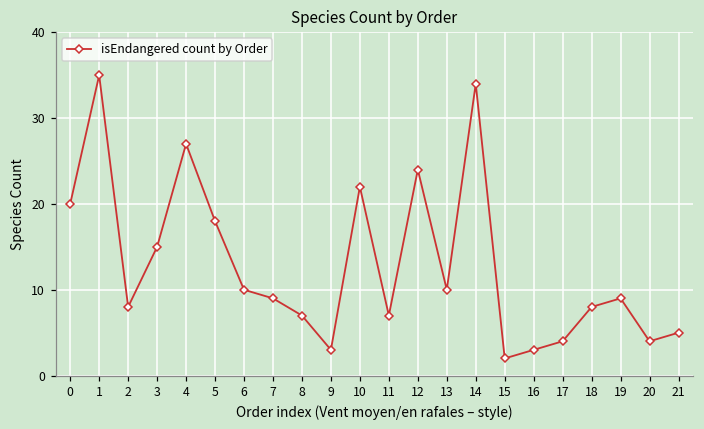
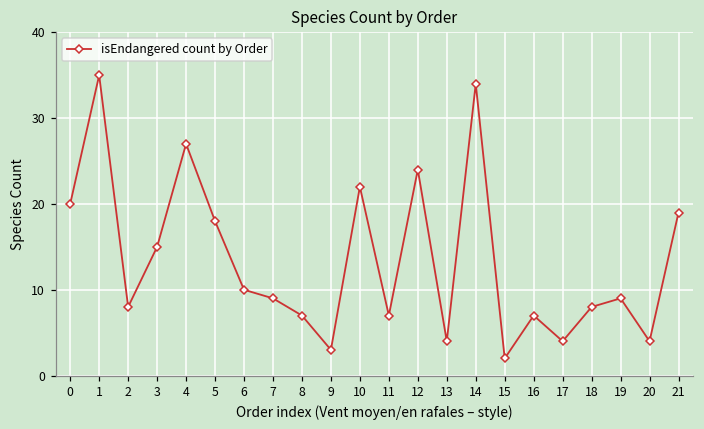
  {
    "0": 20,
    "1": 35,
    "2": 8,
    "3": 15,
    "4": 27,
    "5": 18,
    "6": 10,
    "7": 9,
    "8": 7,
    "9": 3,
    "10": 22,
    "11": 7,
    "12": 24,
-   "13": 10,
+   "13": 4,
    "14": 34,
    "15": 2,
-   "16": 3,
+   "16": 7,
    "17": 4,
    "18": 8,
    "19": 9,
    "20": 4,
-   "21": 5
+   "21": 19
  }
